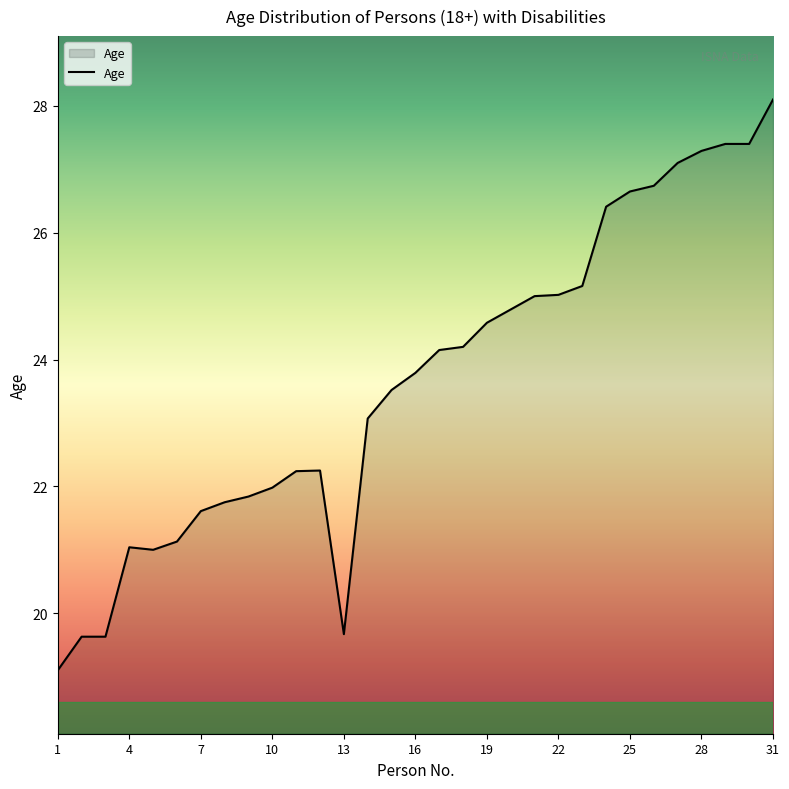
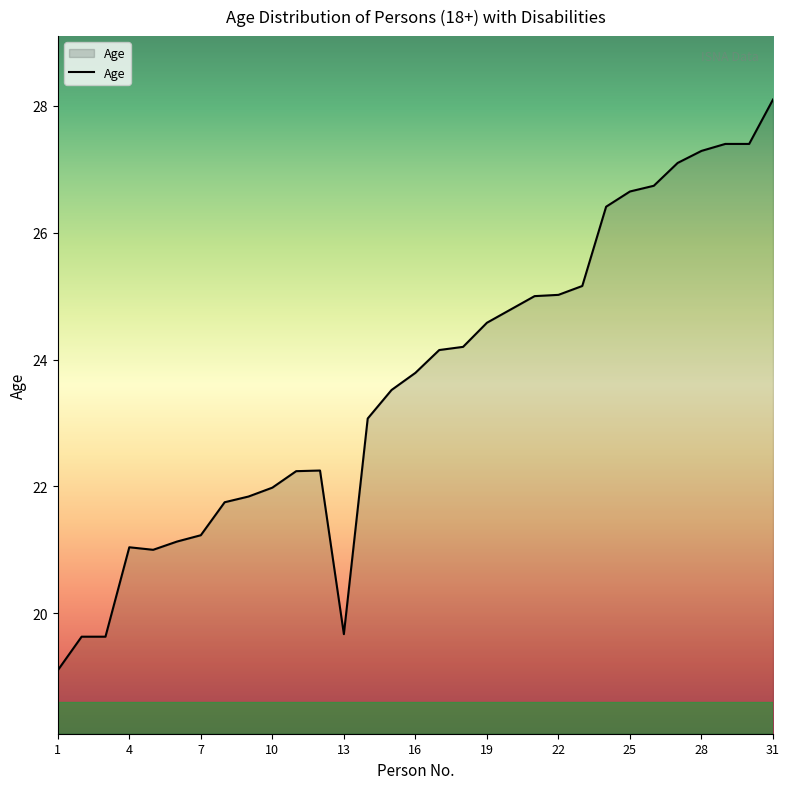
  {
    "1": 19.1,
    "4": 21.0,
-   "7": 21.6,
+   "7": 21.2,
    "10": 22.0,
    "13": 19.7,
    "16": 23.8,
    "19": 24.6,
    "22": 25.0,
    "25": 26.7,
    "28": 27.3,
    "31": 28.1
  }
